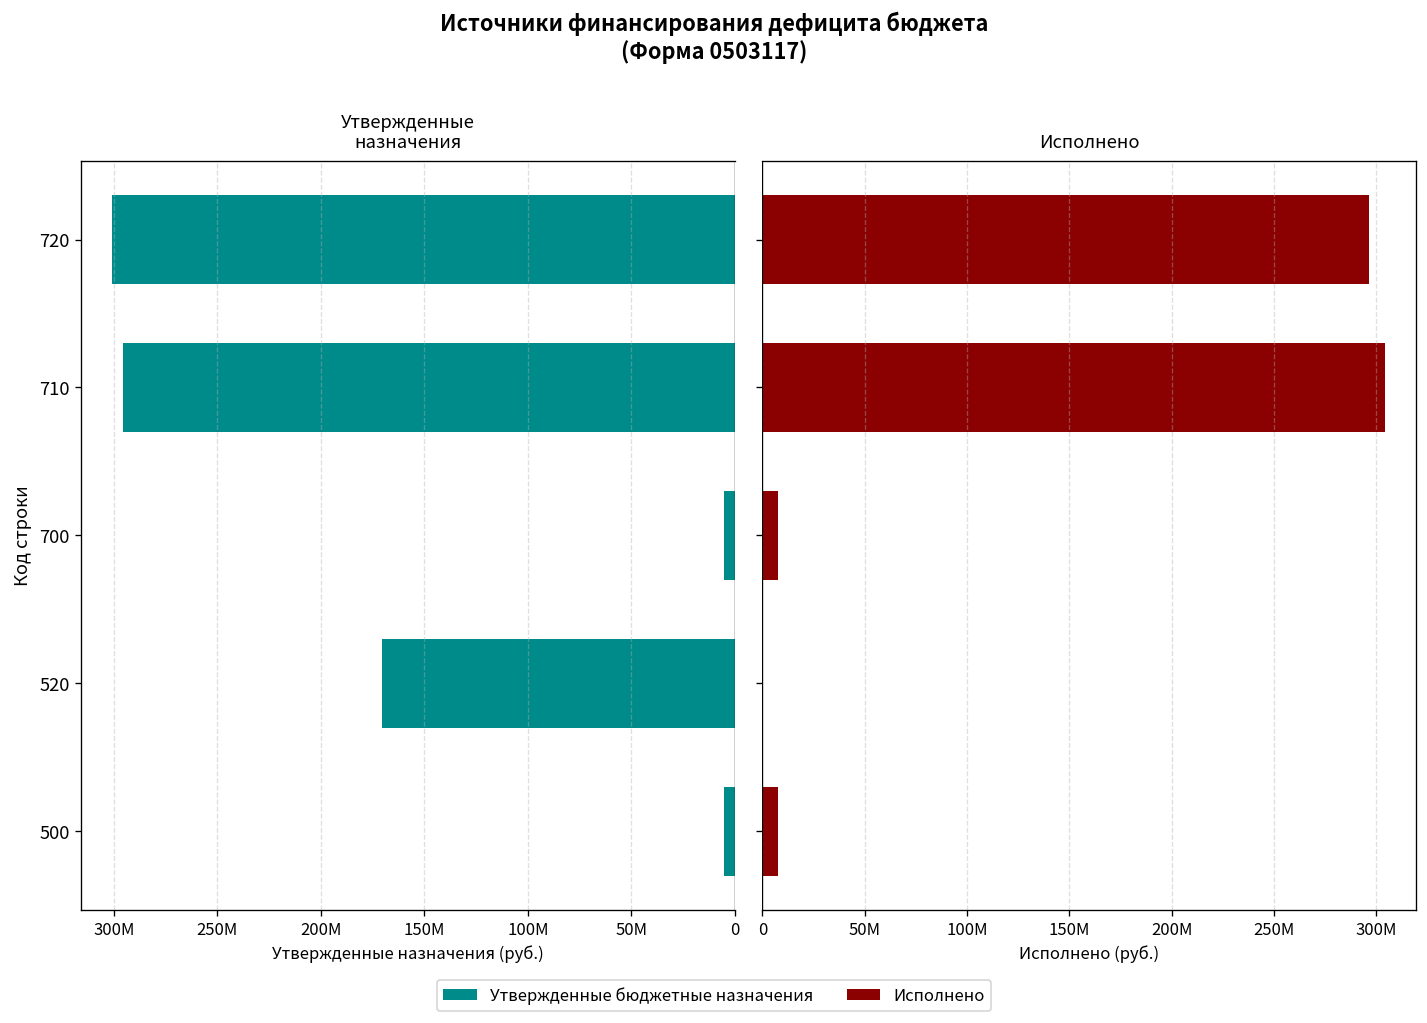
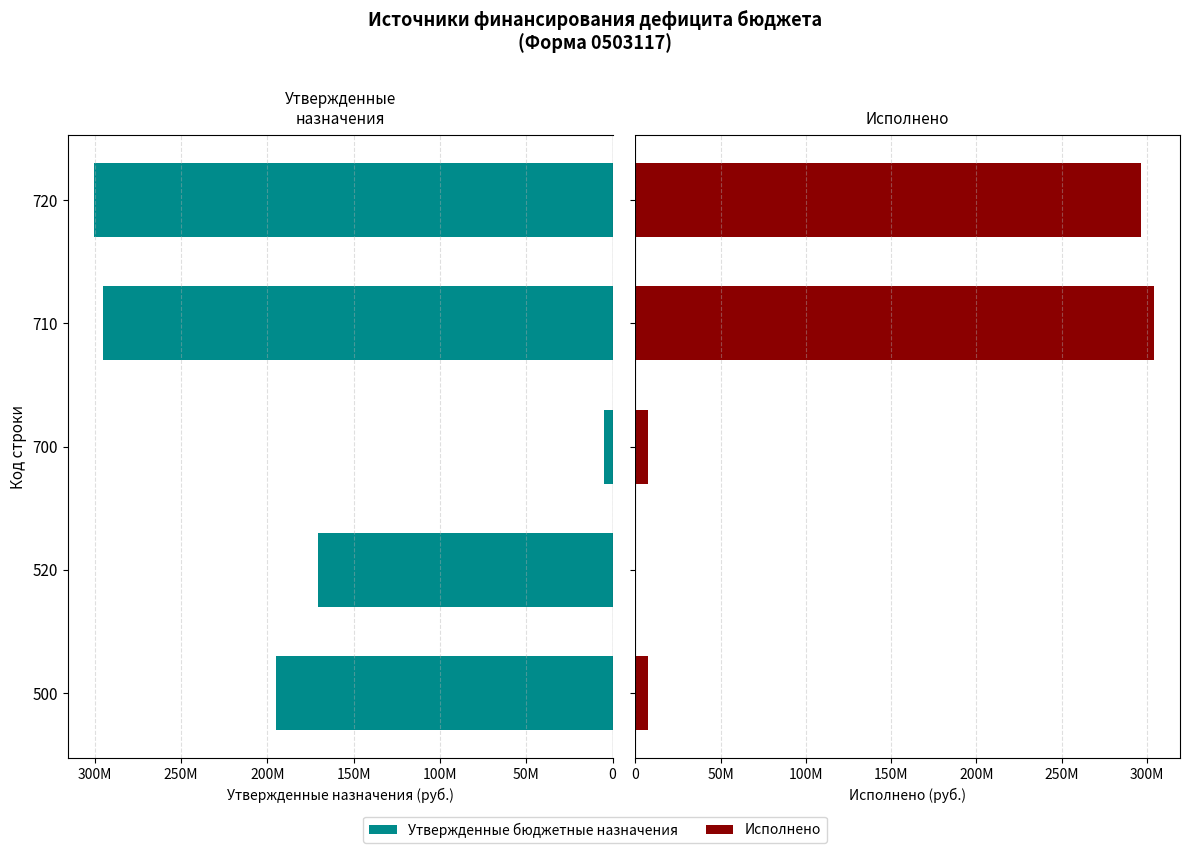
  {
    "Утвержденные назначения": {
      "720": 301000000,
      "710": 295000000,
      "700": 5000000,
      "520": 171000000,
-     "500": 5000000
+     "500": 195000000
    }
  }
